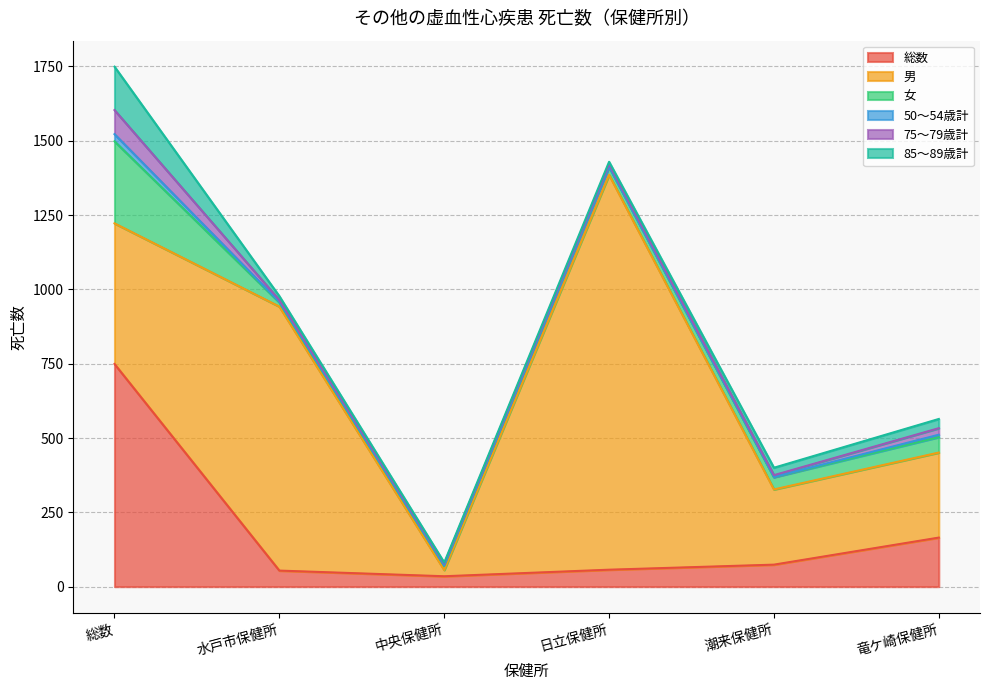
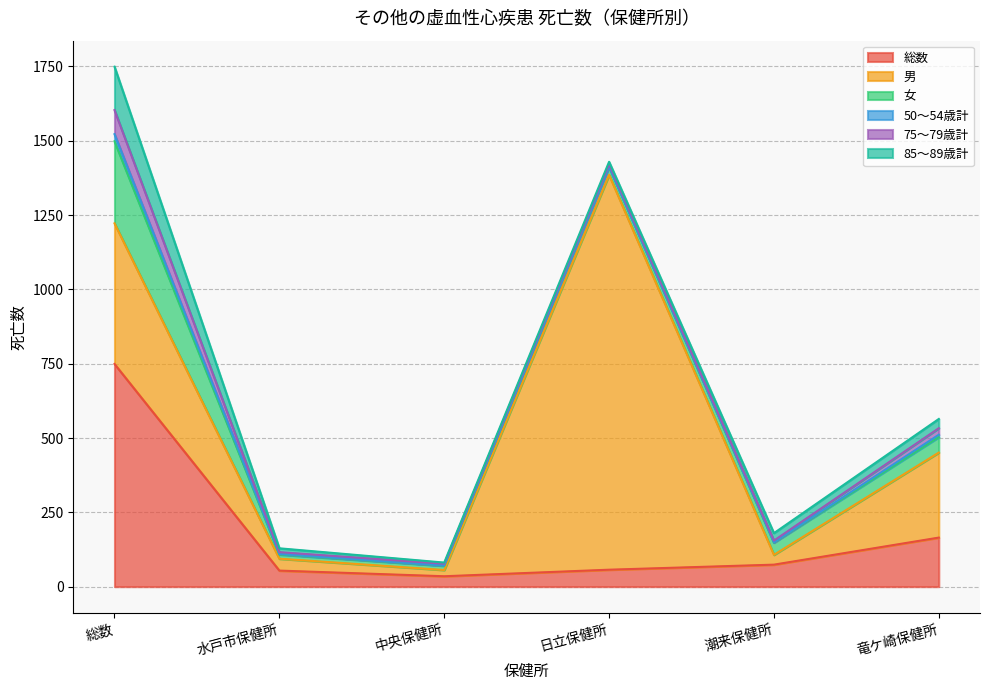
  {
    "総数": {
      "総数": 750,
      "水戸市保健所": 50,
      "中央保健所": 40,
      "日立保健所": 60,
      "潮来保健所": 70,
      "竜ケ崎保健所": 170
    },
    "男": {
      "総数": 470,
-     "水戸市保健所": 890,
+     "水戸市保健所": 40,
      "中央保健所": 20,
      "日立保健所": 1330,
-     "潮来保健所": 250,
+     "潮来保健所": 30,
      "竜ケ崎保健所": 290
    },
    "50～54歳計": {
      "総数": 20
    },
    "75～79歳計": {
      "総数": 80,
      "竜ケ崎保健所": 20
    }
  }
